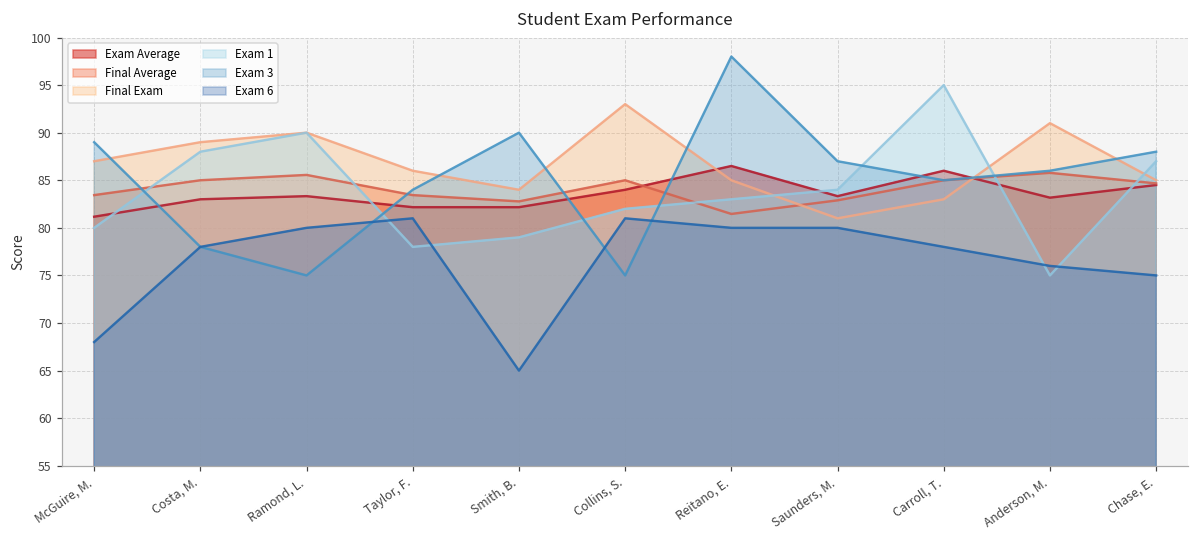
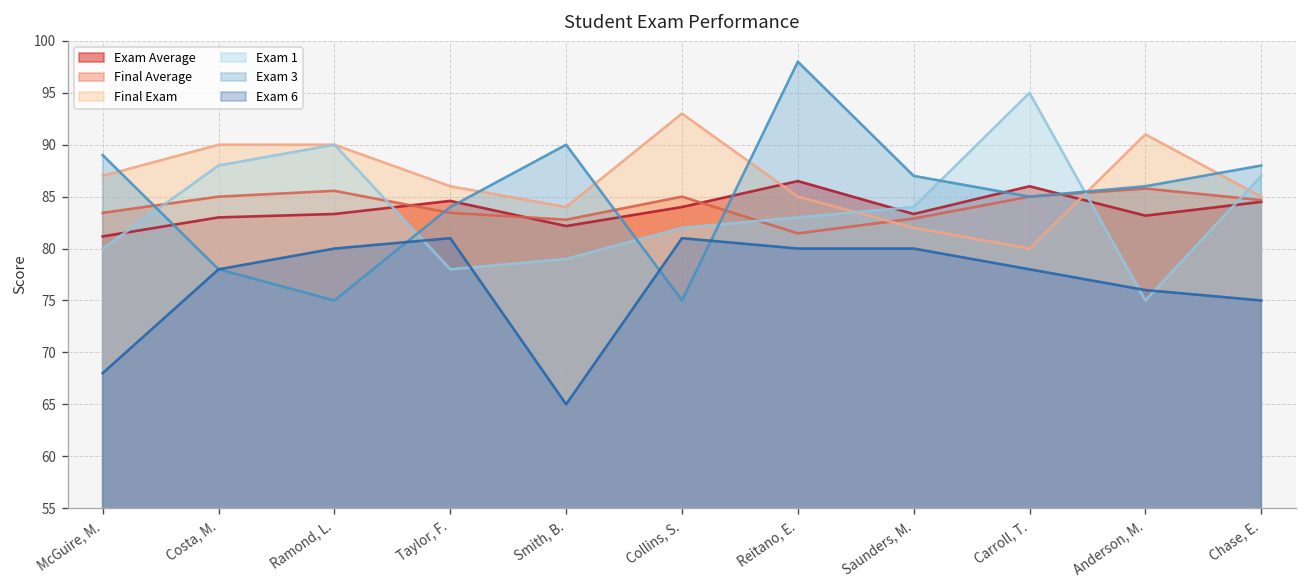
  {
    "Exam Average": {
      "McGuire, M.": 81,
      "Costa, M.": 83,
      "Ramond, L.": 83,
-     "Taylor, F.": 82,
+     "Taylor, F.": 85,
      "Smith, B.": 82,
      "Collins, S.": 84,
      "Reitano, E.": 87,
      "Saunders, M.": 83,
      "Carroll, T.": 86,
      "Anderson, M.": 83
    },
    "Final Average": {
      "McGuire, M.": 83,
      "Costa, M.": 85,
      "Ramond, L.": 86,
      "Taylor, F.": 83,
      "Smith, B.": 83,
      "Collins, S.": 85,
      "Reitano, E.": 81,
      "Saunders, M.": 83
    },
    "Final Exam": {
      "McGuire, M.": 87,
-     "Costa, M.": 89,
+     "Costa, M.": 90,
      "Taylor, F.": 86,
      "Smith, B.": 84,
      "Collins, S.": 93,
      "Reitano, E.": 85,
-     "Saunders, M.": 81,
-     "Carroll, T.": 83,
+     "Saunders, M.": 82,
+     "Carroll, T.": 80,
      "Anderson, M.": 91,
      "Chase, E.": 85
    }
  }
